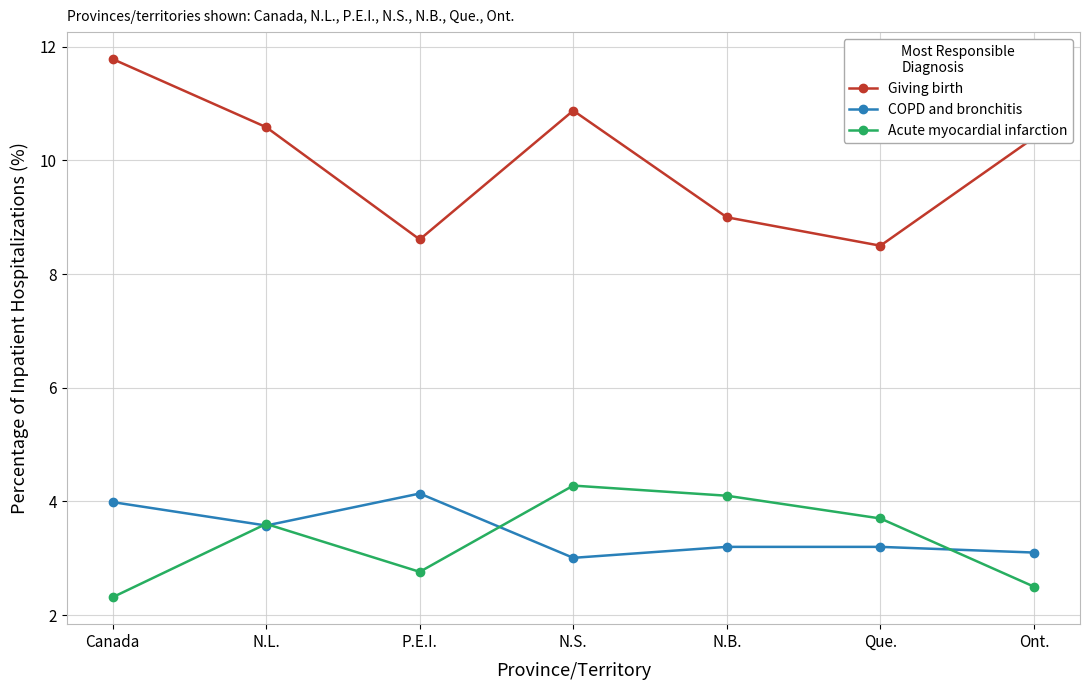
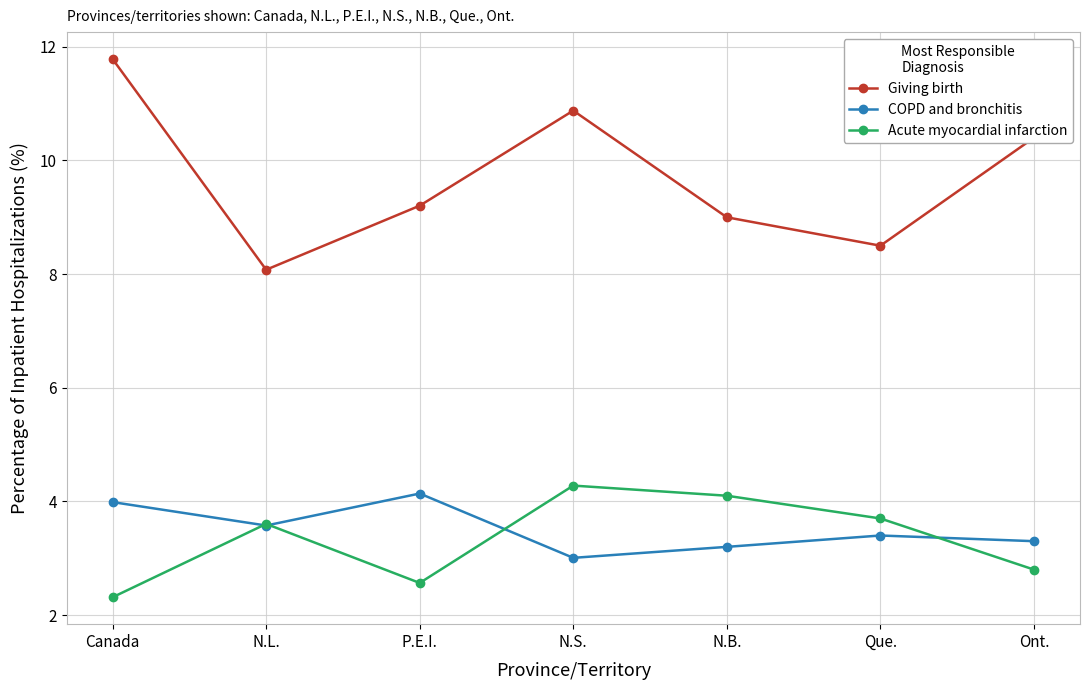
  {
    "Giving birth": {
      "Canada": 11.8,
-     "N.L.": 10.6,
-     "P.E.I.": 8.6,
+     "N.L.": 8.1,
+     "P.E.I.": 9.2,
      "N.S.": 10.9,
      "N.B.": 9.0,
      "Que.": 8.5
    },
    "COPD and bronchitis": {
      "Canada": 4.0,
      "P.E.I.": 4.1,
      "N.S.": 3.0,
      "N.B.": 3.2,
-     "Que.": 3.2,
-     "Ont.": 3.1
+     "Que.": 3.4,
+     "Ont.": 3.3
    },
    "Acute myocardial infarction": {
      "Canada": 2.3,
-     "P.E.I.": 2.8,
+     "P.E.I.": 2.6,
      "N.S.": 4.3,
      "N.B.": 4.1,
      "Que.": 3.7,
-     "Ont.": 2.5
+     "Ont.": 2.8
    }
  }
